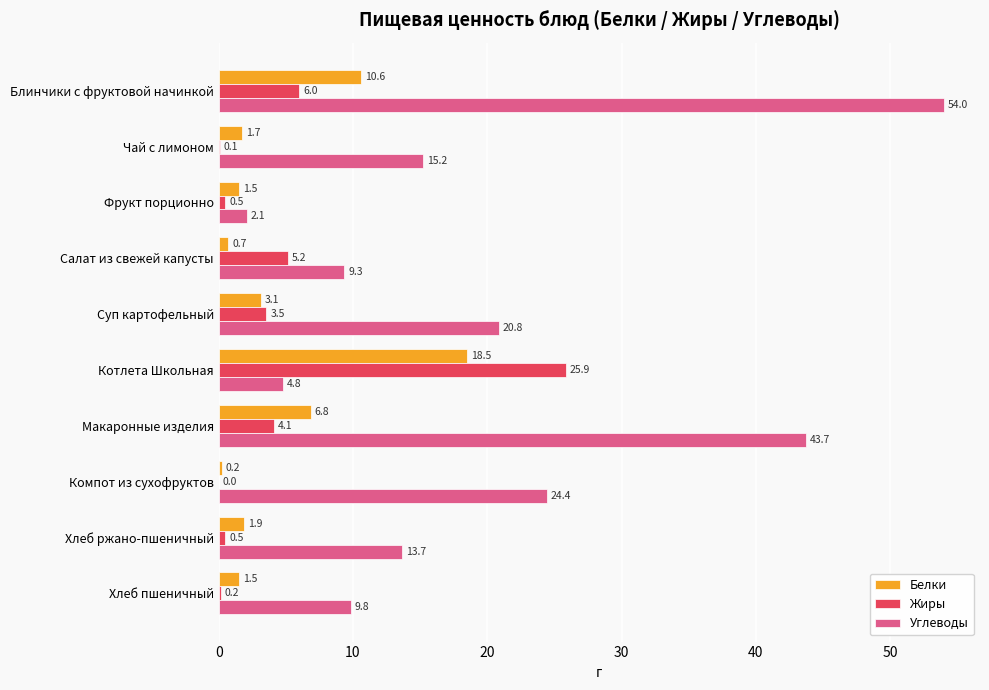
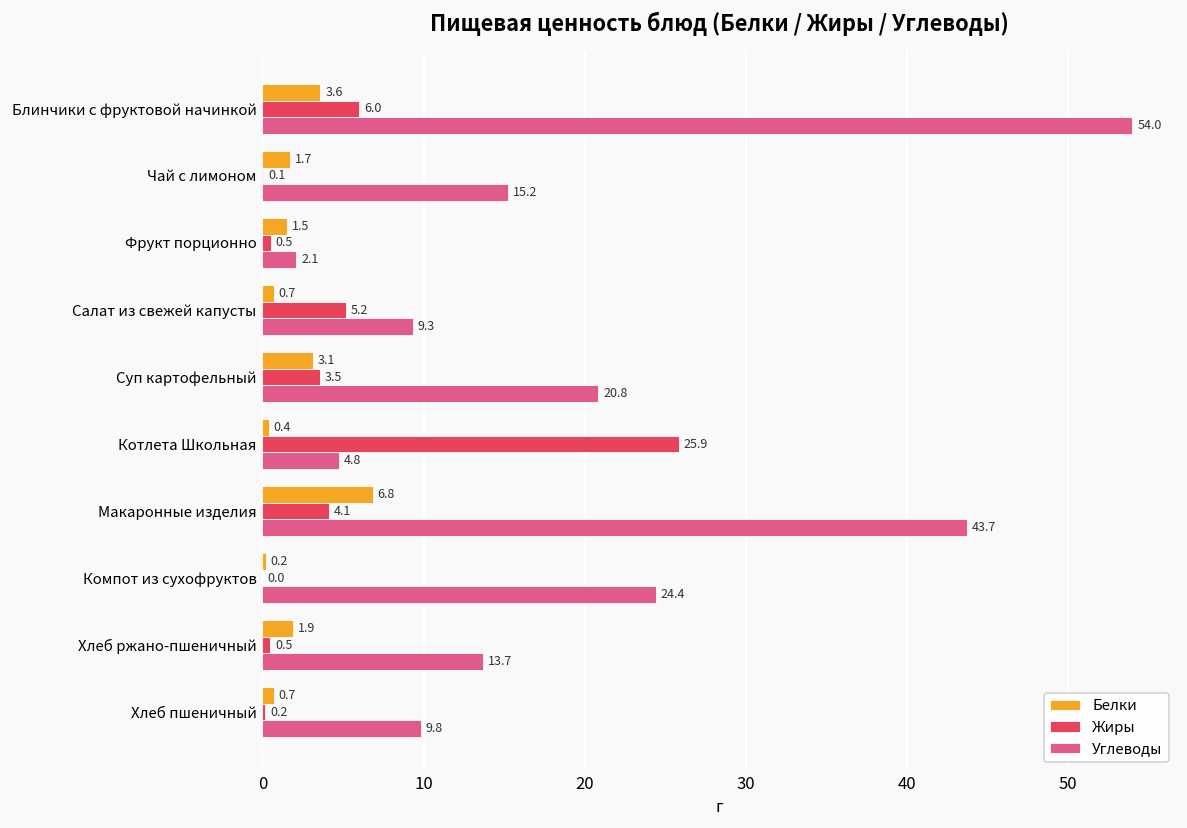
  {
    "Белки": {
-     "Блинчики с фруктовой начинкой": 10.6,
+     "Блинчики с фруктовой начинкой": 3.6,
      "Чай с лимоном": 1.7,
      "Фрукт порционно": 1.5,
      "Салат из свежей капусты": 0.7,
      "Суп картофельный": 3.1,
-     "Котлета Школьная": 18.5,
+     "Котлета Школьная": 0.4,
      "Макаронные изделия": 6.8,
      "Компот из сухофруктов": 0.2,
      "Хлеб ржано-пшеничный": 1.9,
-     "Хлеб пшеничный": 1.5
+     "Хлеб пшеничный": 0.7
    }
  }
